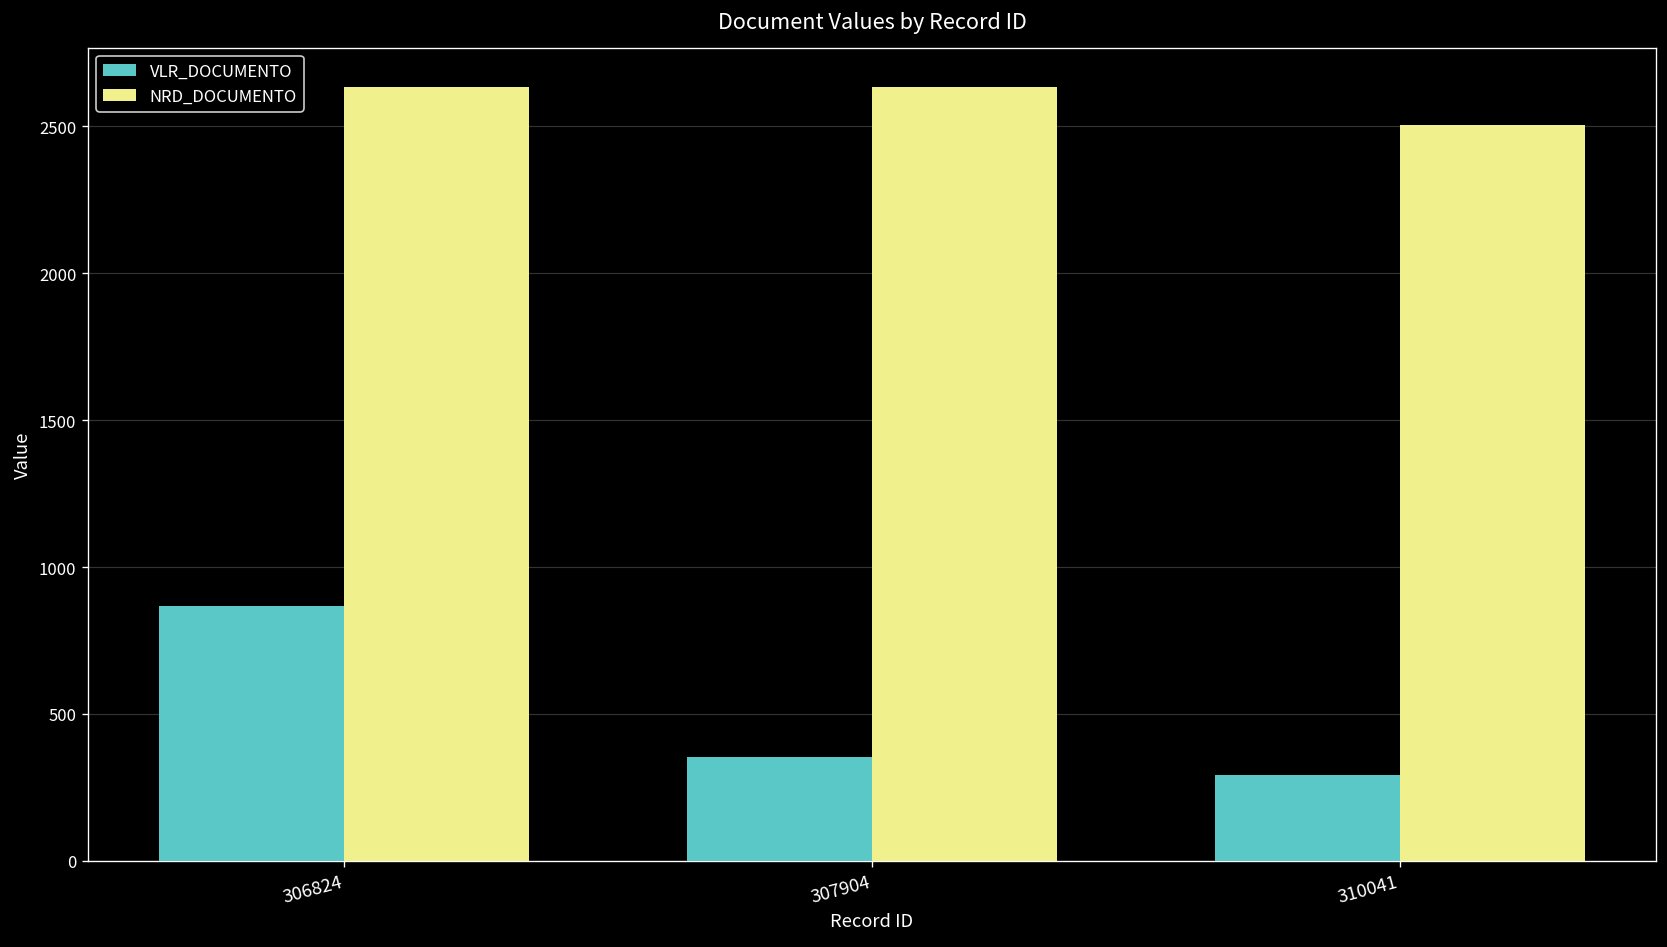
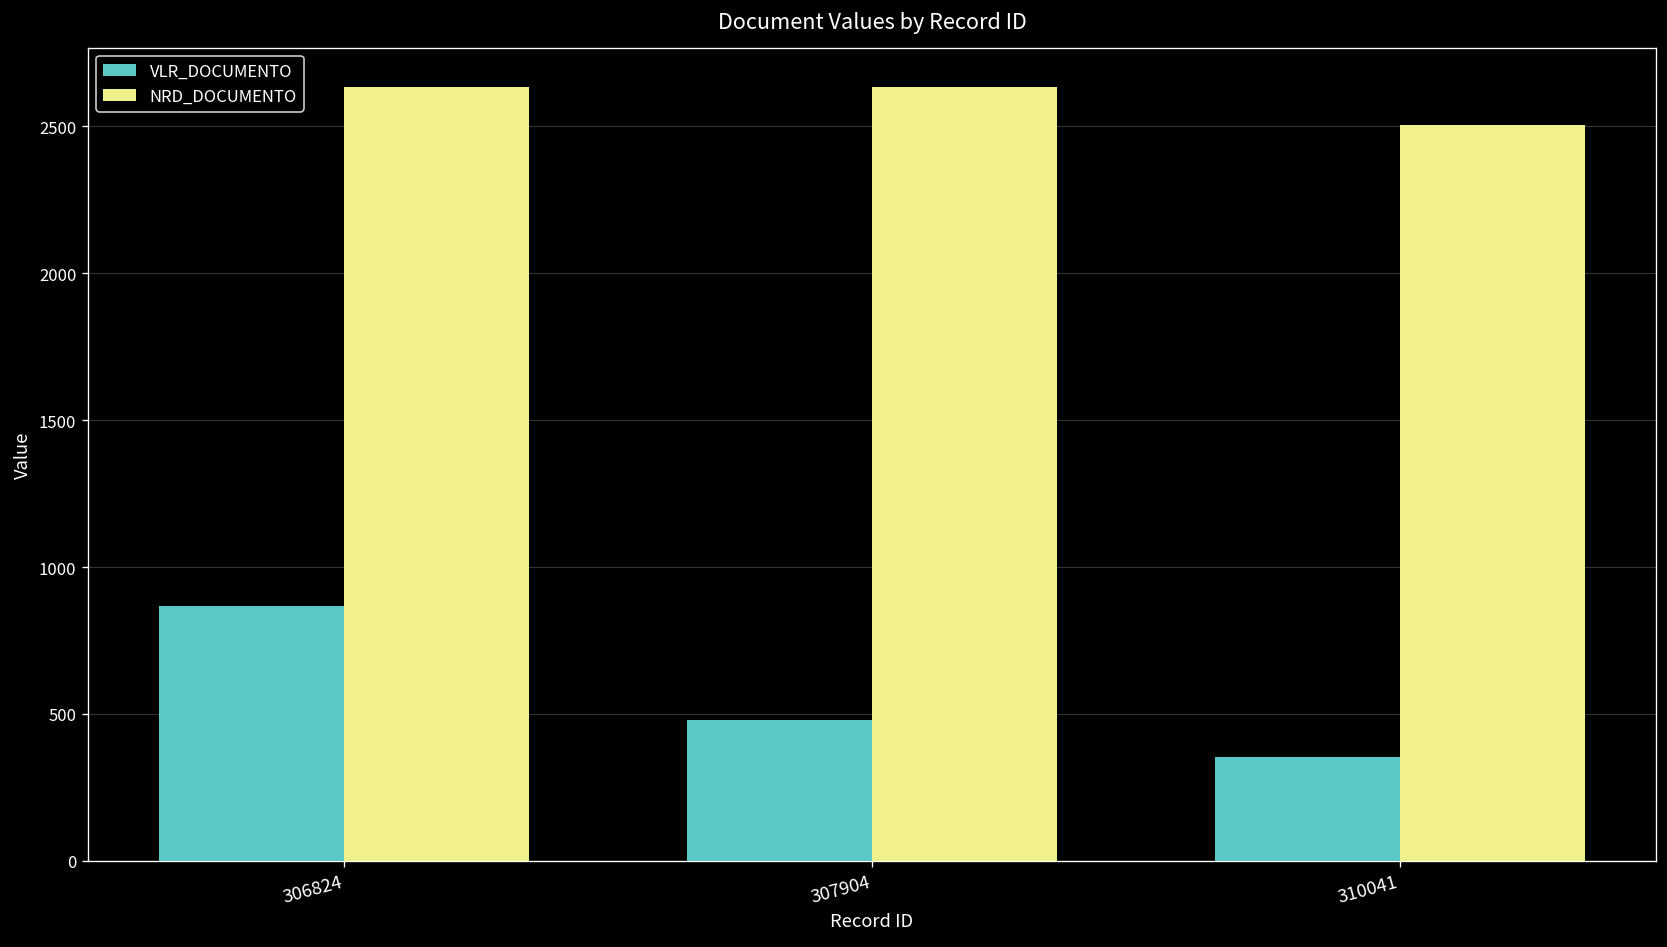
  {
    "VLR_DOCUMENTO": {
      "306824": 870,
-     "307904": 350,
-     "310041": 290
+     "307904": 480,
+     "310041": 350
    },
    "NRD_DOCUMENTO": {
      "306824": 2640,
      "307904": 2640,
      "310041": 2510
    }
  }
